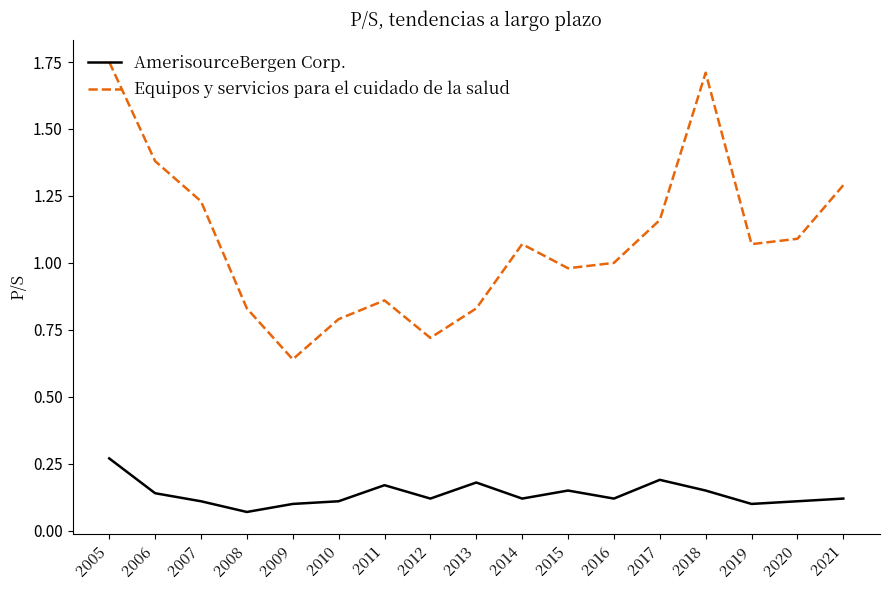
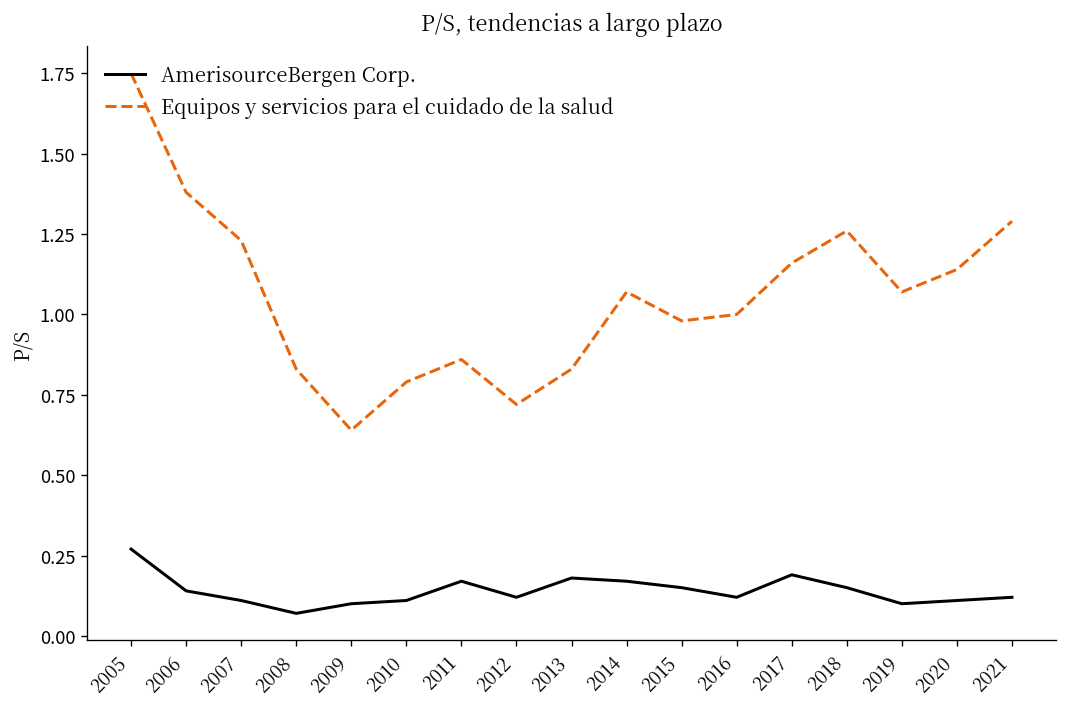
  {
    "AmerisourceBergen Corp.": {
      "2005": 0.27,
      "2006": 0.14,
      "2007": 0.11,
      "2008": 0.07,
      "2009": 0.10,
      "2010": 0.11,
      "2011": 0.17,
      "2012": 0.12,
      "2013": 0.18,
-     "2014": 0.12,
+     "2014": 0.17,
      "2015": 0.15,
      "2016": 0.12,
      "2017": 0.19,
      "2018": 0.15,
      "2019": 0.10,
      "2020": 0.11,
      "2021": 0.12
    },
    "Equipos y servicios para el cuidado de la salud": {
      "2005": 1.75,
      "2006": 1.38,
      "2007": 1.23,
      "2008": 0.83,
      "2009": 0.64,
      "2010": 0.79,
      "2011": 0.86,
      "2012": 0.72,
      "2013": 0.83,
      "2014": 1.07,
      "2015": 0.98,
      "2016": 1.00,
      "2017": 1.16,
-     "2018": 1.71,
+     "2018": 1.26,
      "2019": 1.07,
-     "2020": 1.09,
+     "2020": 1.14,
      "2021": 1.29
    }
  }
